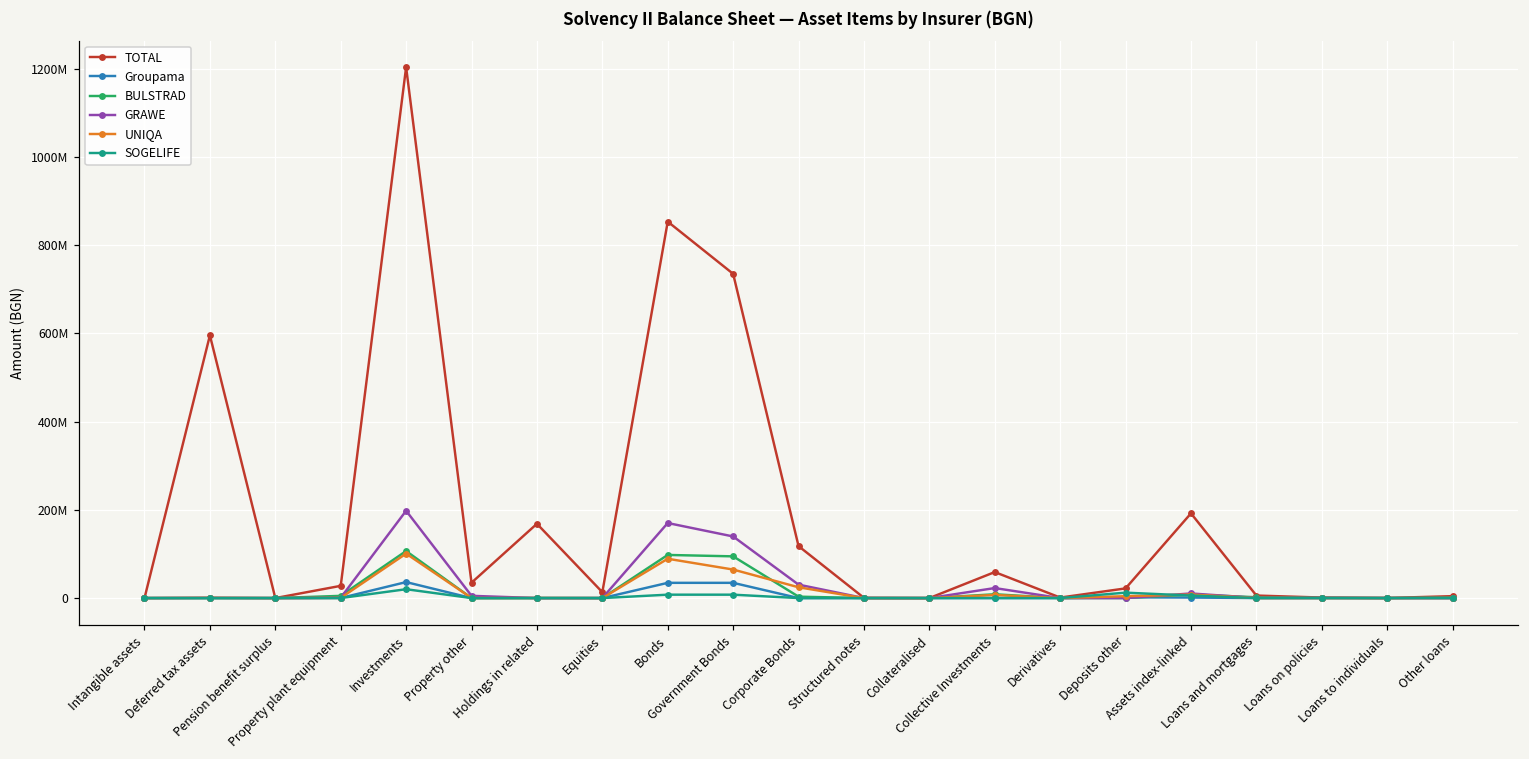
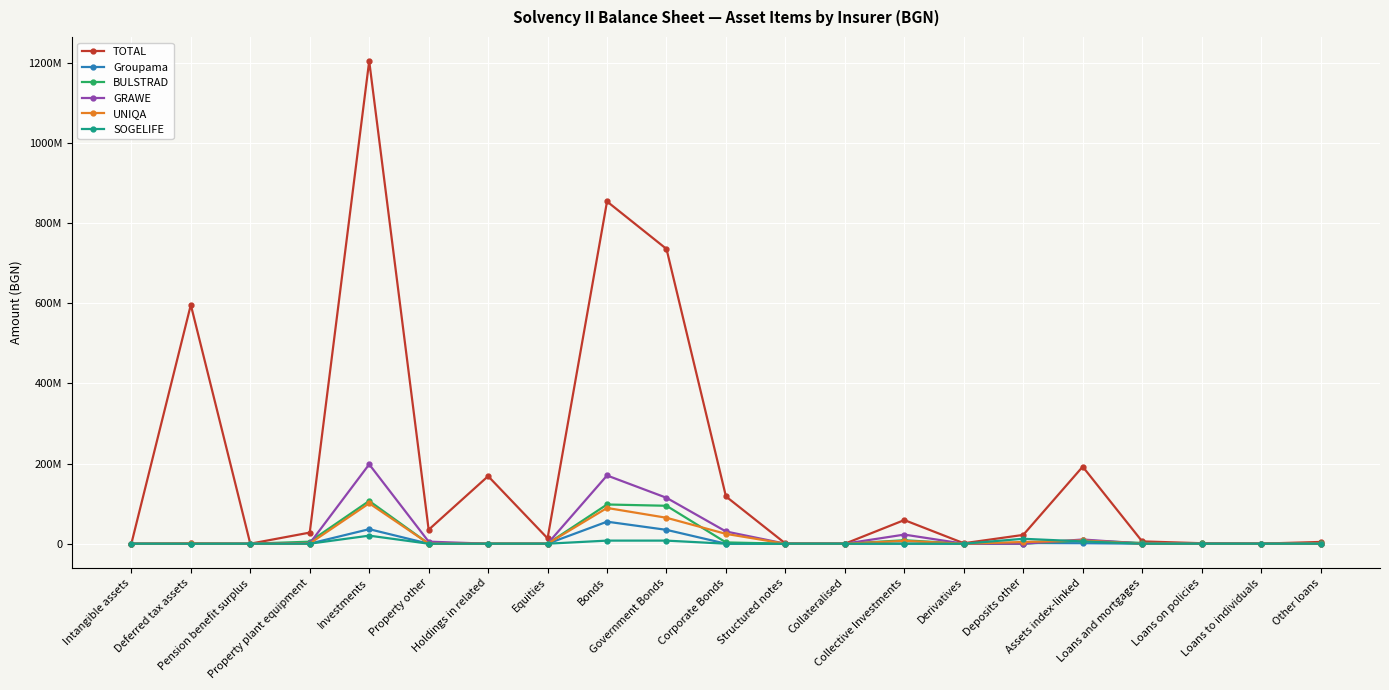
  {
    "TOTAL": {
      "Deferred tax assets": 600000000,
      "Property plant equipment": 30000000,
      "Investments": 1200000000,
      "Property other": 30000000,
      "Holdings in related": 170000000,
      "Equities": 10000000,
      "Bonds": 850000000,
      "Government Bonds": 740000000,
      "Corporate Bonds": 120000000,
      "Collective Investments": 60000000,
      "Deposits other": 20000000,
      "Assets index-linked": 190000000
    },
    "Groupama": {
      "Investments": 40000000,
-     "Bonds": 30000000,
+     "Bonds": 50000000,
      "Government Bonds": 30000000
    },
    "GRAWE": {
      "Investments": 200000000,
      "Bonds": 170000000,
-     "Government Bonds": 140000000,
+     "Government Bonds": 110000000,
      "Collective Investments": 20000000
    },
    "UNIQA": {
      "Bonds": 90000000,
      "Government Bonds": 60000000
    }
  }
